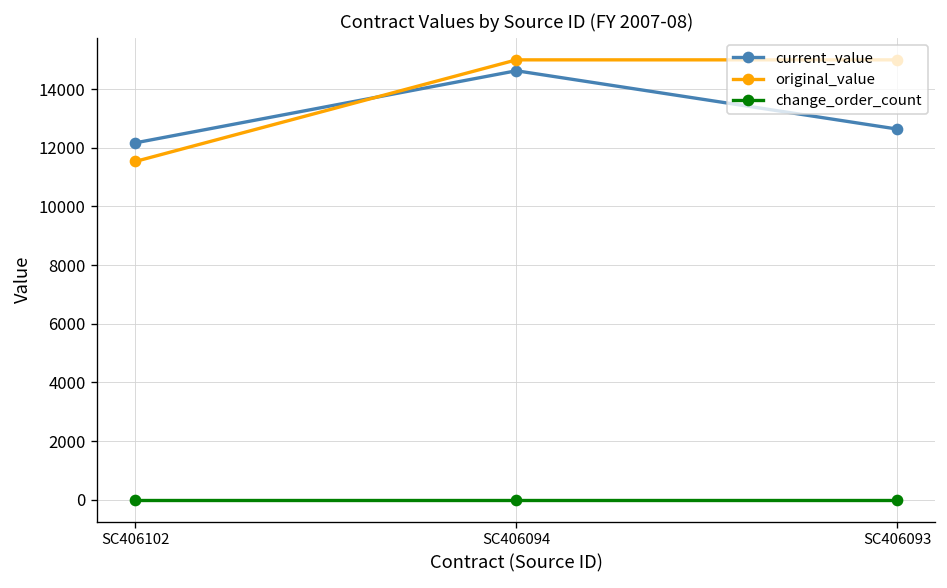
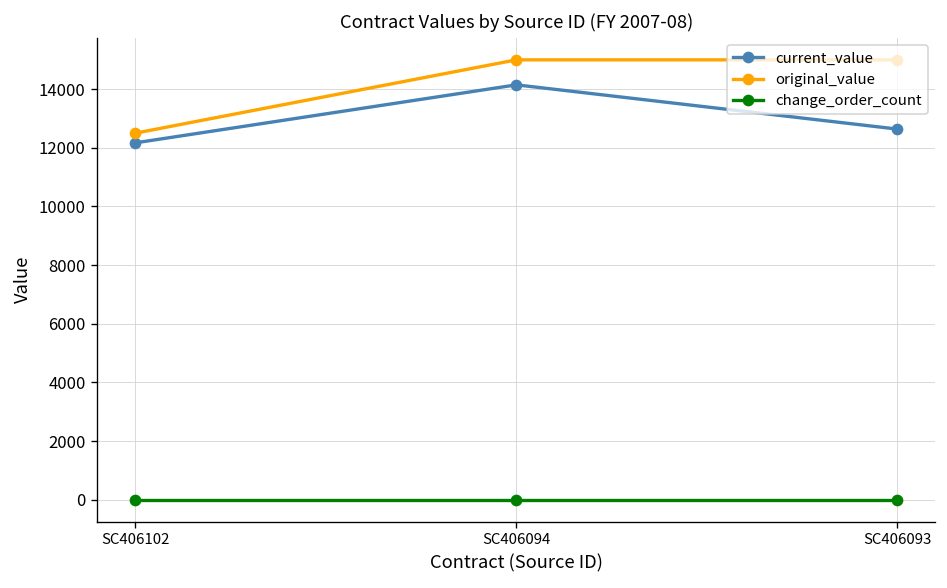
  {
    "current_value": {
      "SC406102": 12200,
-     "SC406094": 14600,
+     "SC406094": 14100,
      "SC406093": 12600
    },
    "original_value": {
-     "SC406102": 11500,
+     "SC406102": 12500,
      "SC406094": 15000
    },
    "change_order_count": {
      "SC406102": 0,
      "SC406094": 0,
      "SC406093": 0
    }
  }
